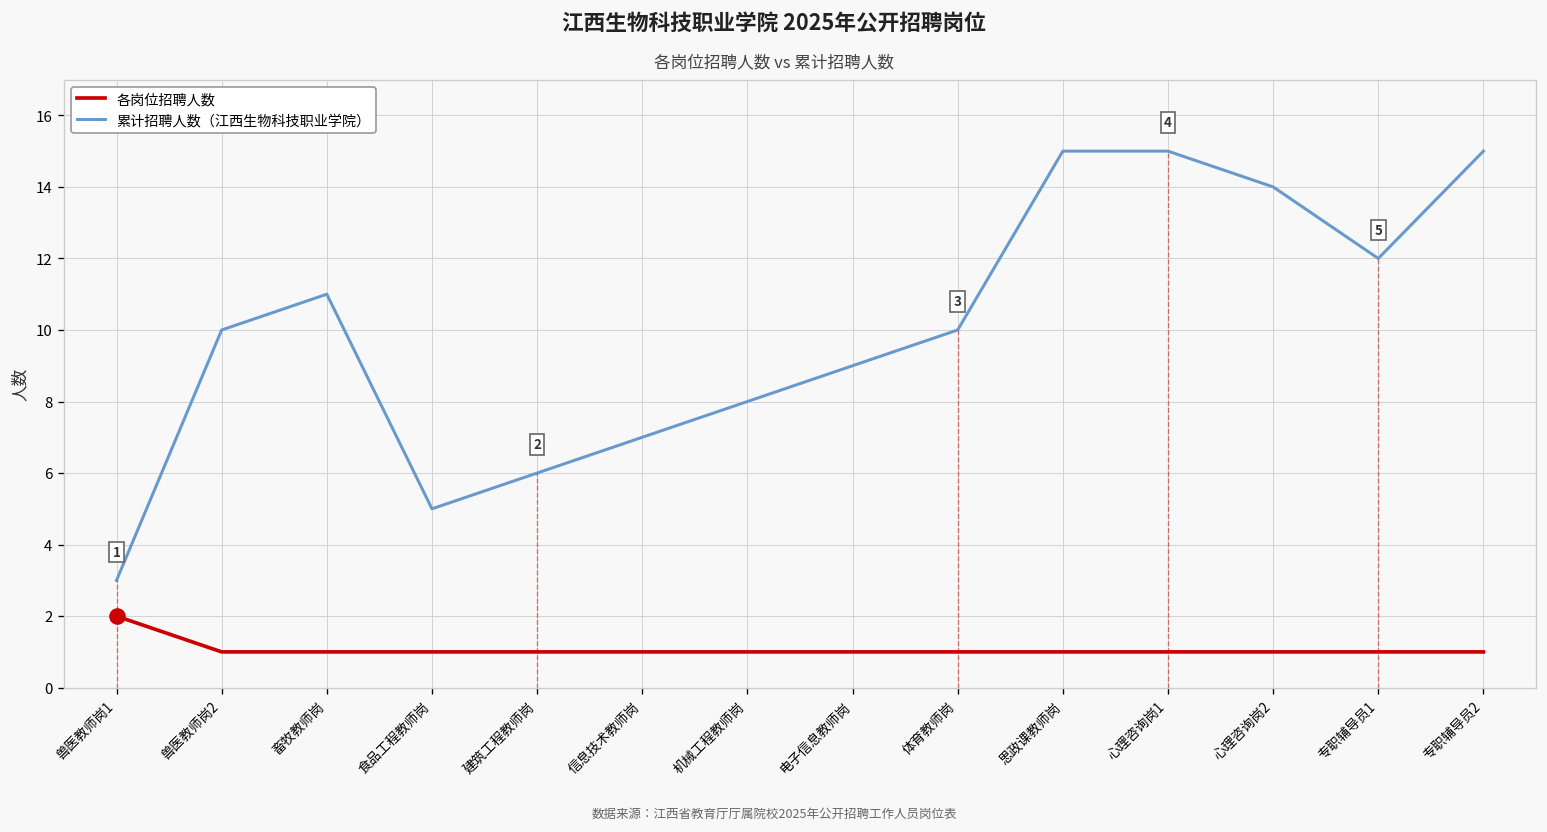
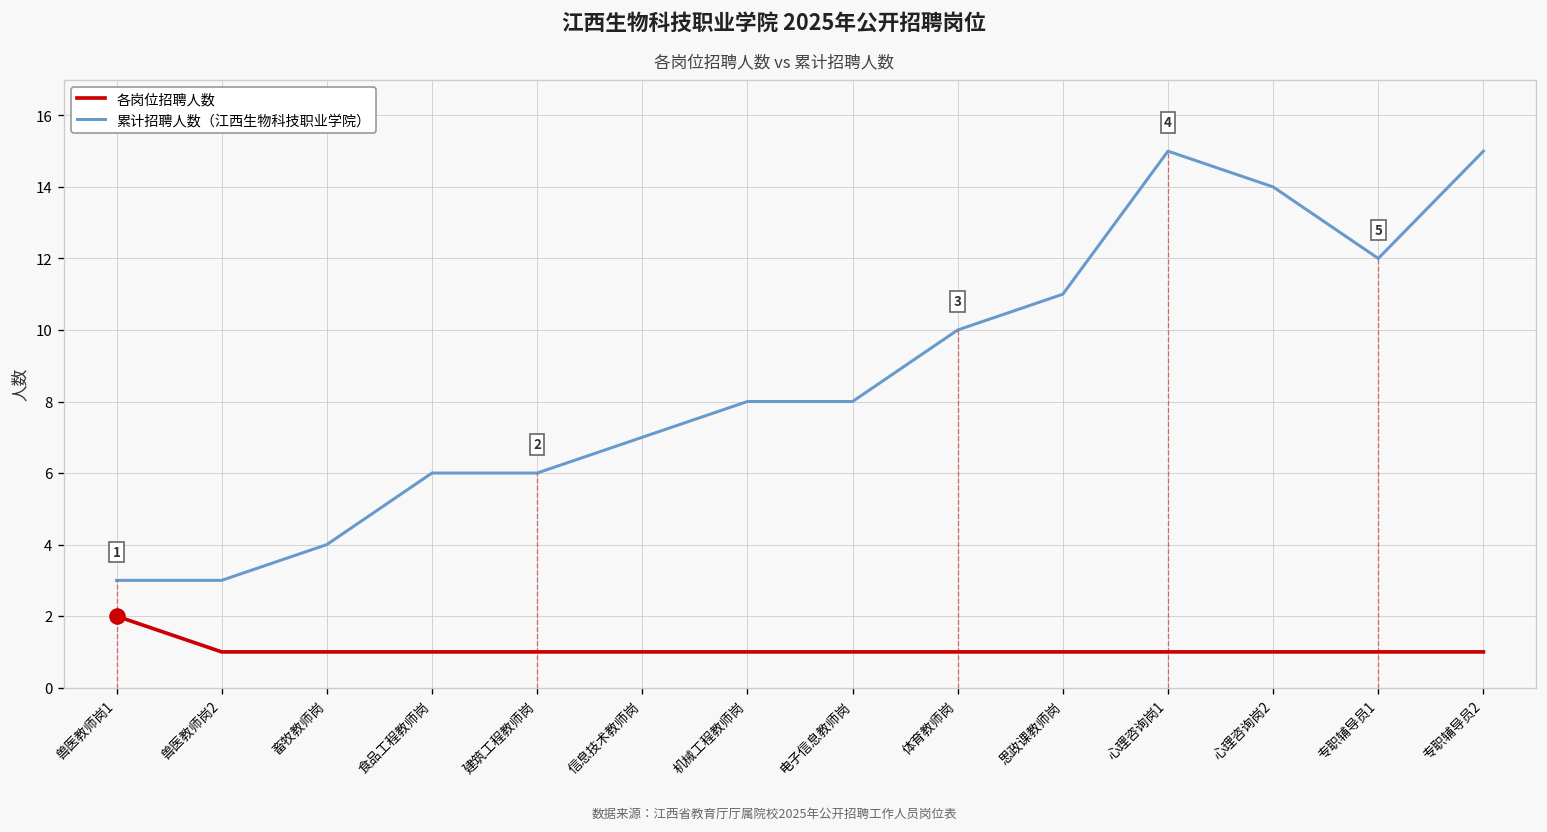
  {
    "累计招聘人数（江西生物科技职业学院）": {
-     "兽医教师岗2": 10,
-     "畜牧教师岗": 11,
-     "食品工程教师岗": 5,
+     "兽医教师岗2": 3,
+     "畜牧教师岗": 4,
+     "食品工程教师岗": 6,
      "信息技术教师岗": 7,
      "机械工程教师岗": 8,
-     "电子信息教师岗": 9,
-     "思政课教师岗": 15,
+     "电子信息教师岗": 8,
+     "思政课教师岗": 11,
      "心理咨询岗2": 14,
      "专职辅导员2": 15
    }
  }
